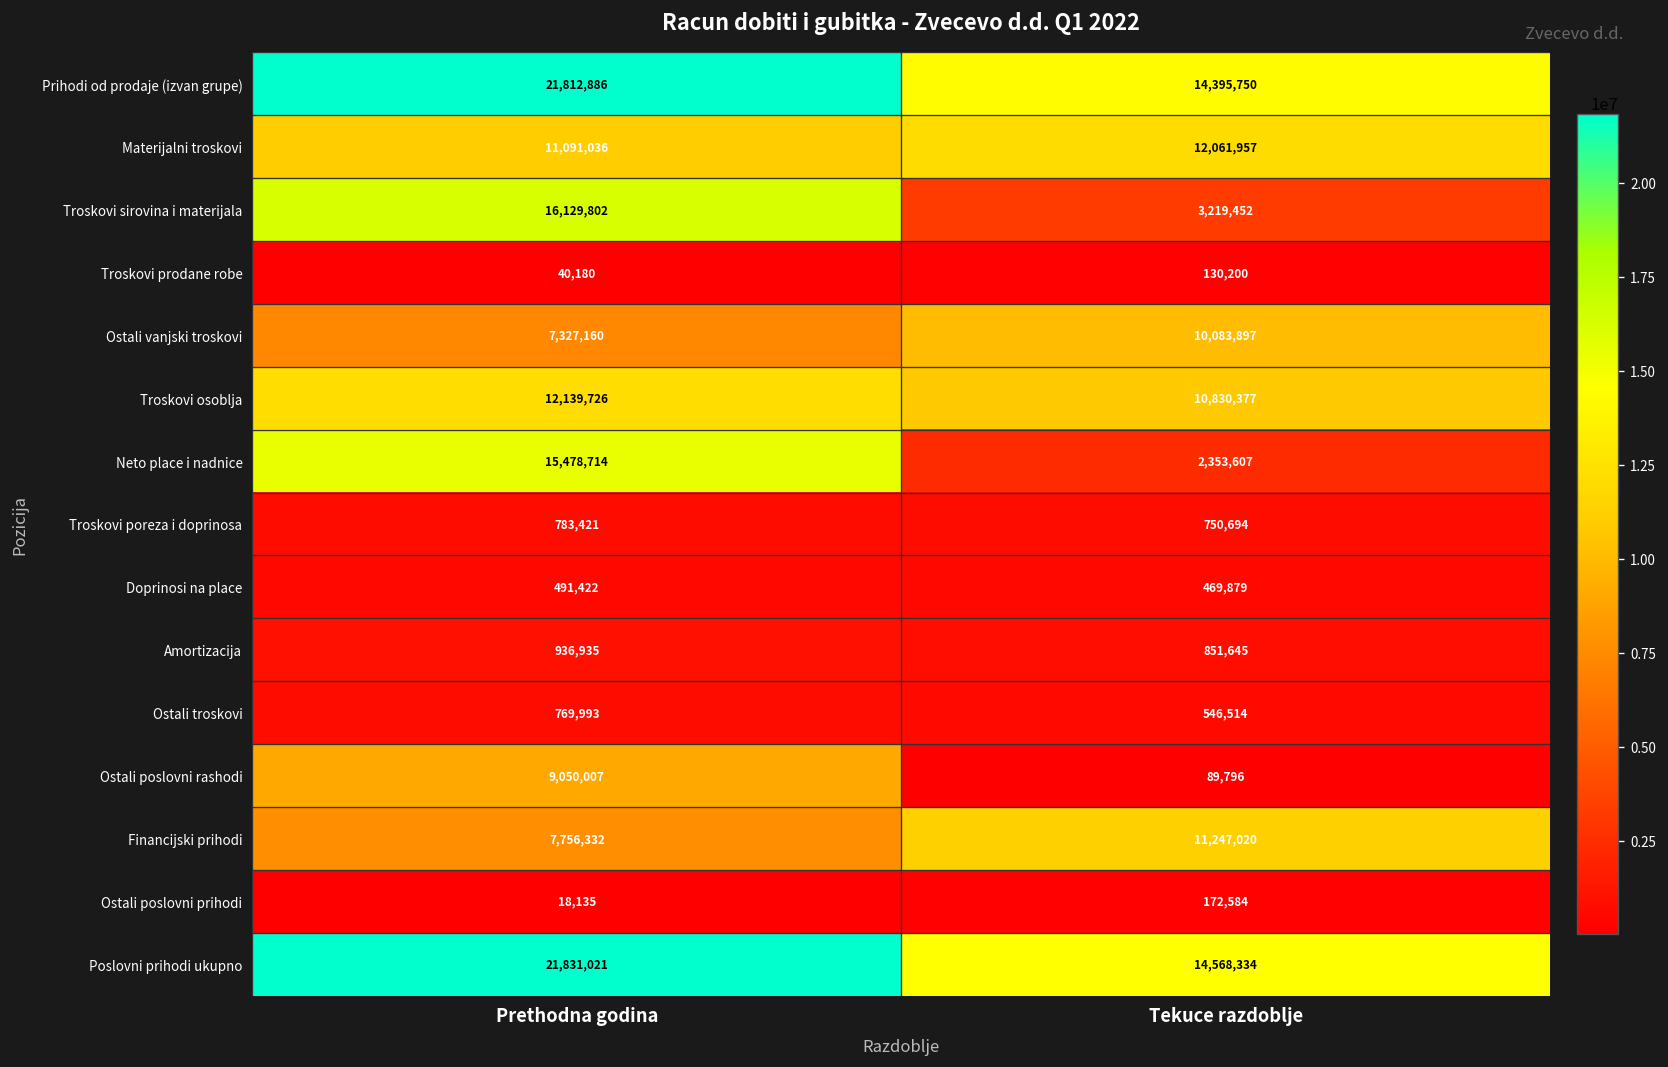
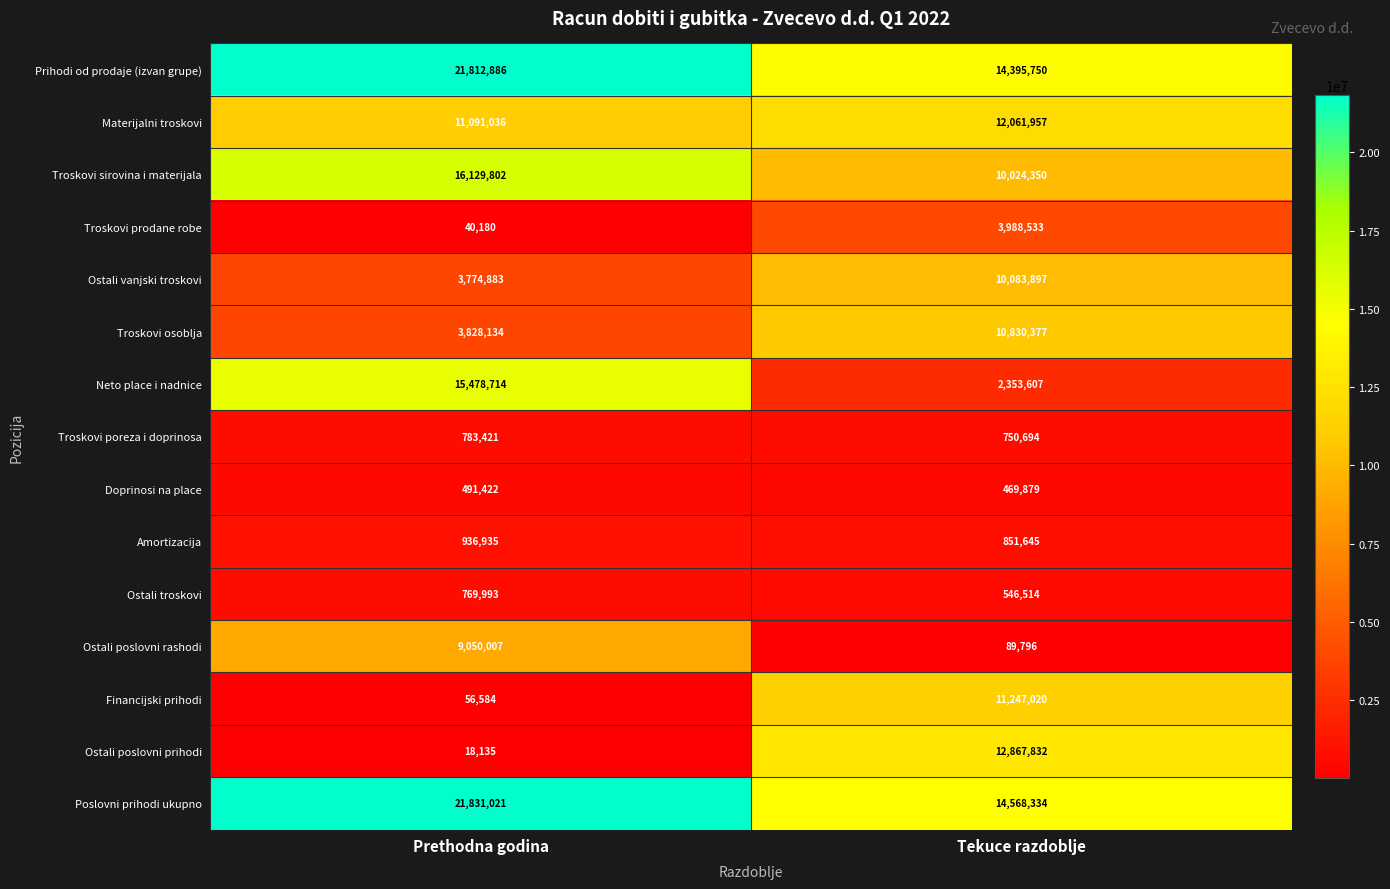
  {
    "Prihodi od prodaje (izvan grupe)": {
      "Prethodna godina": "21,812,886",
      "Tekuce razdoblje": "14,395,750"
    },
    "Materijalni troskovi": {
      "Prethodna godina": "11,091,036",
      "Tekuce razdoblje": "12,061,957"
    },
    "Troskovi sirovina i materijala": {
      "Prethodna godina": "16,129,802",
-     "Tekuce razdoblje": "3,219,452"
+     "Tekuce razdoblje": "10,024,350"
    },
    "Troskovi prodane robe": {
      "Prethodna godina": "40,180",
-     "Tekuce razdoblje": "130,200"
+     "Tekuce razdoblje": "3,988,533"
    },
    "Ostali vanjski troskovi": {
-     "Prethodna godina": "7,327,160",
+     "Prethodna godina": "3,774,883",
      "Tekuce razdoblje": "10,083,897"
    },
    "Troskovi osoblja": {
-     "Prethodna godina": "12,139,726",
+     "Prethodna godina": "3,828,134",
      "Tekuce razdoblje": "10,830,377"
    },
    "Neto place i nadnice": {
      "Prethodna godina": "15,478,714",
      "Tekuce razdoblje": "2,353,607"
    },
    "Troskovi poreza i doprinosa": {
      "Prethodna godina": "783,421",
      "Tekuce razdoblje": "750,694"
    },
    "Doprinosi na place": {
      "Prethodna godina": "491,422",
      "Tekuce razdoblje": "469,879"
    },
    "Amortizacija": {
      "Prethodna godina": "936,935",
      "Tekuce razdoblje": "851,645"
    },
    "Ostali troskovi": {
      "Prethodna godina": "769,993",
      "Tekuce razdoblje": "546,514"
    },
    "Ostali poslovni rashodi": {
      "Prethodna godina": "9,050,007",
      "Tekuce razdoblje": "89,796"
    },
    "Financijski prihodi": {
-     "Prethodna godina": "7,756,332",
+     "Prethodna godina": "56,584",
      "Tekuce razdoblje": "11,247,020"
    },
    "Ostali poslovni prihodi": {
      "Prethodna godina": "18,135",
-     "Tekuce razdoblje": "172,584"
+     "Tekuce razdoblje": "12,867,832"
    },
    "Poslovni prihodi ukupno": {
      "Prethodna godina": "21,831,021",
      "Tekuce razdoblje": "14,568,334"
    }
  }
